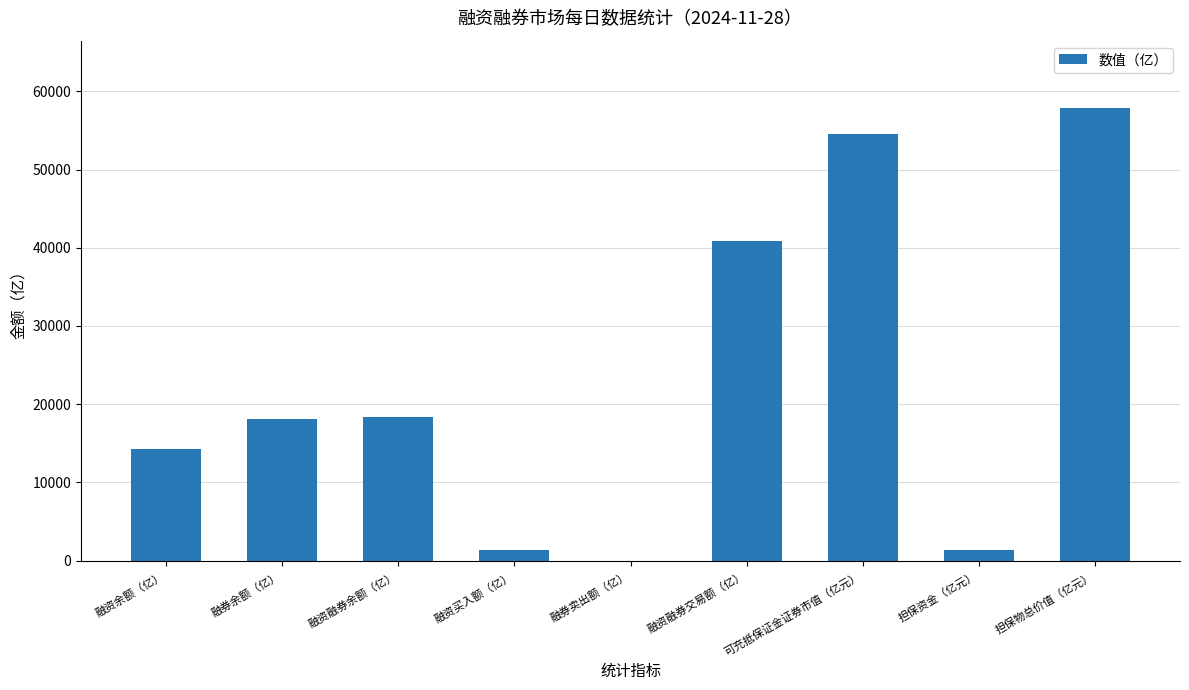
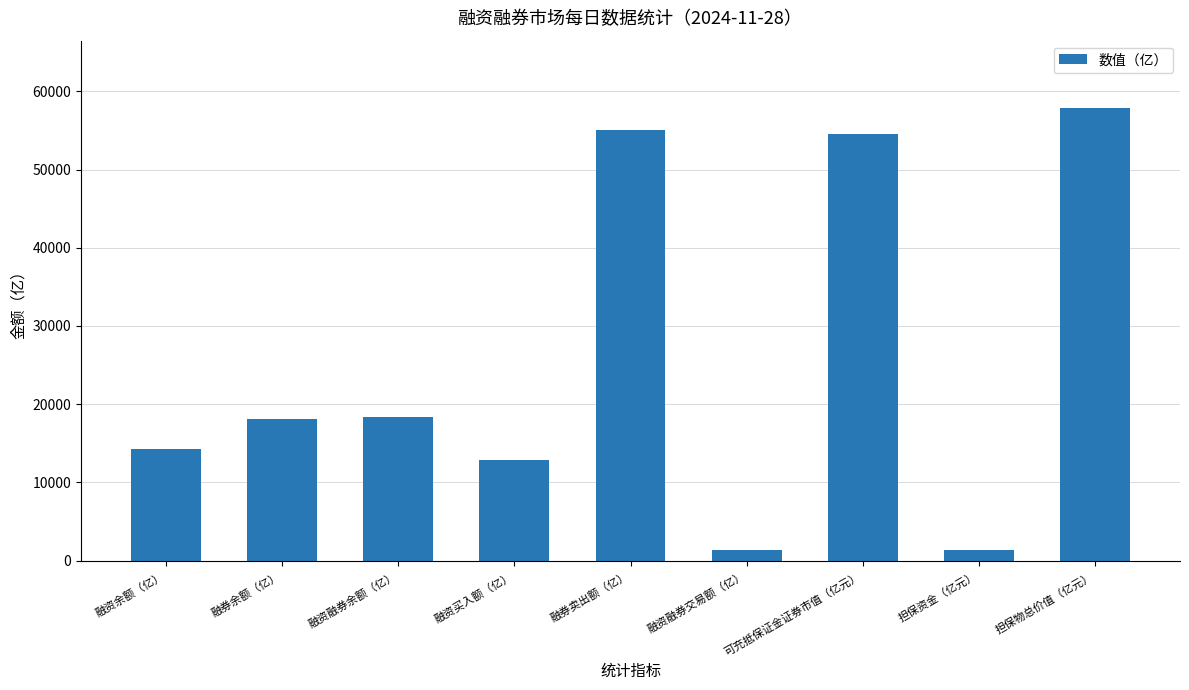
  {
    "融资余额（亿）": 14000,
    "融券余额（亿）": 18000,
    "融资融券余额（亿）": 18000,
-   "融资买入额（亿）": 1000,
-   "融券卖出额（亿）": 0,
-   "融资融券交易额（亿）": 41000,
+   "融资买入额（亿）": 13000,
+   "融券卖出额（亿）": 55000,
+   "融资融券交易额（亿）": 1000,
    "可充抵保证金证券市值（亿元）": 55000,
    "担保资金（亿元）": 1000,
    "担保物总价值（亿元）": 58000
  }
